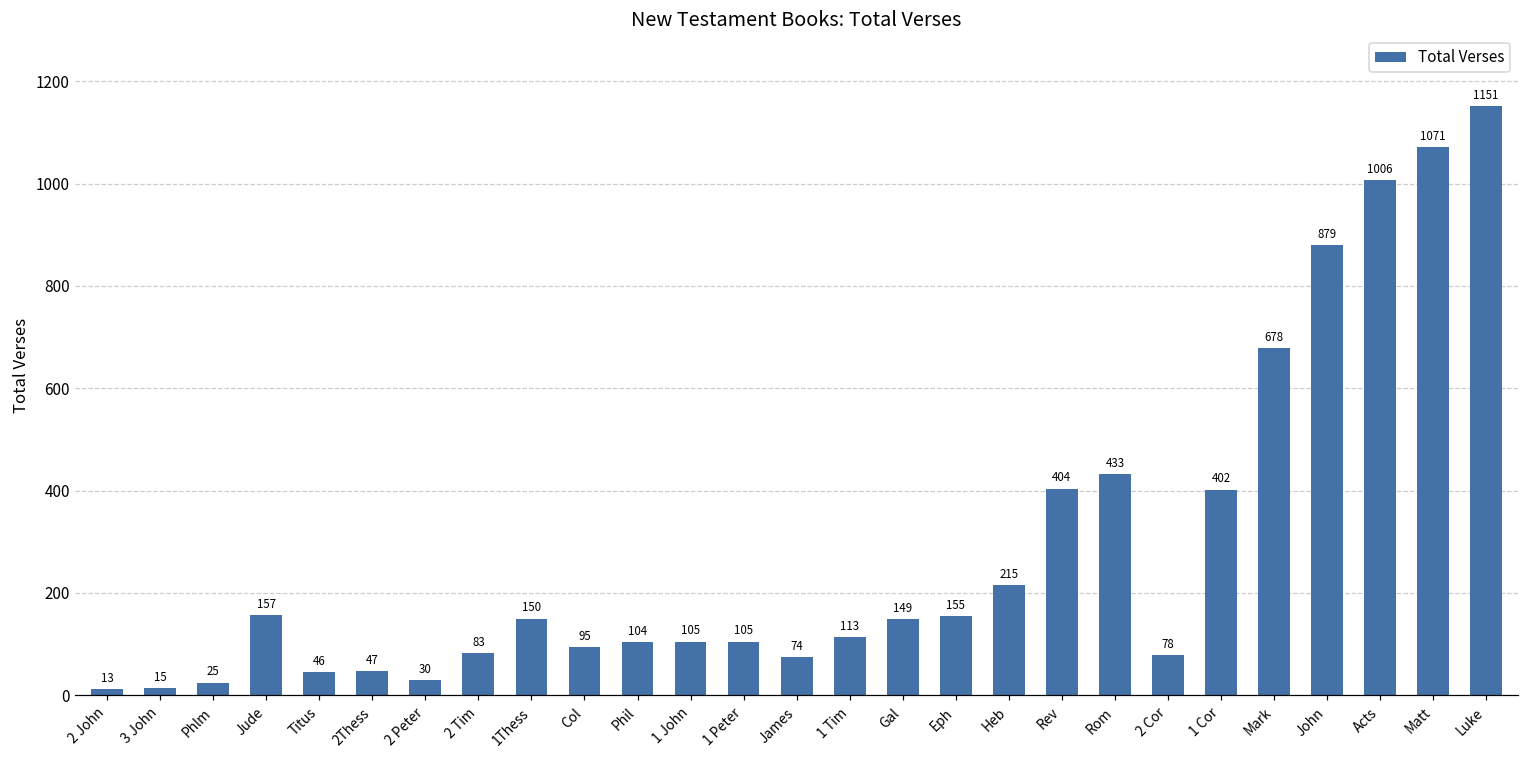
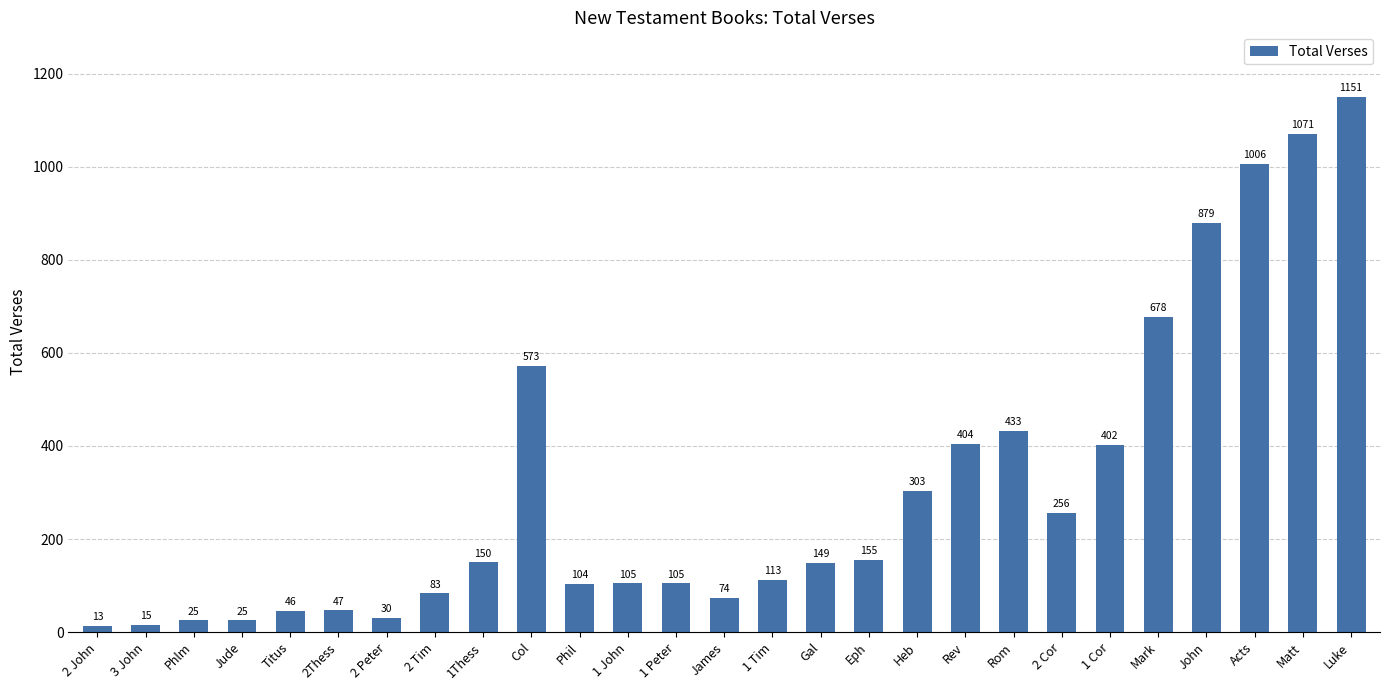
  {
    "2 John": 13,
    "3 John": 15,
    "Phlm": 25,
-   "Jude": 157,
+   "Jude": 25,
    "Titus": 46,
    "2Thess": 47,
    "2 Peter": 30,
    "2 Tim": 83,
    "1Thess": 150,
-   "Col": 95,
+   "Col": 573,
    "Phil": 104,
    "1 John": 105,
    "1 Peter": 105,
    "James": 74,
    "1 Tim": 113,
    "Gal": 149,
    "Eph": 155,
-   "Heb": 215,
+   "Heb": 303,
    "Rev": 404,
    "Rom": 433,
-   "2 Cor": 78,
+   "2 Cor": 256,
    "1 Cor": 402,
    "Mark": 678,
    "John": 879,
    "Acts": 1006,
    "Matt": 1071,
    "Luke": 1151
  }
